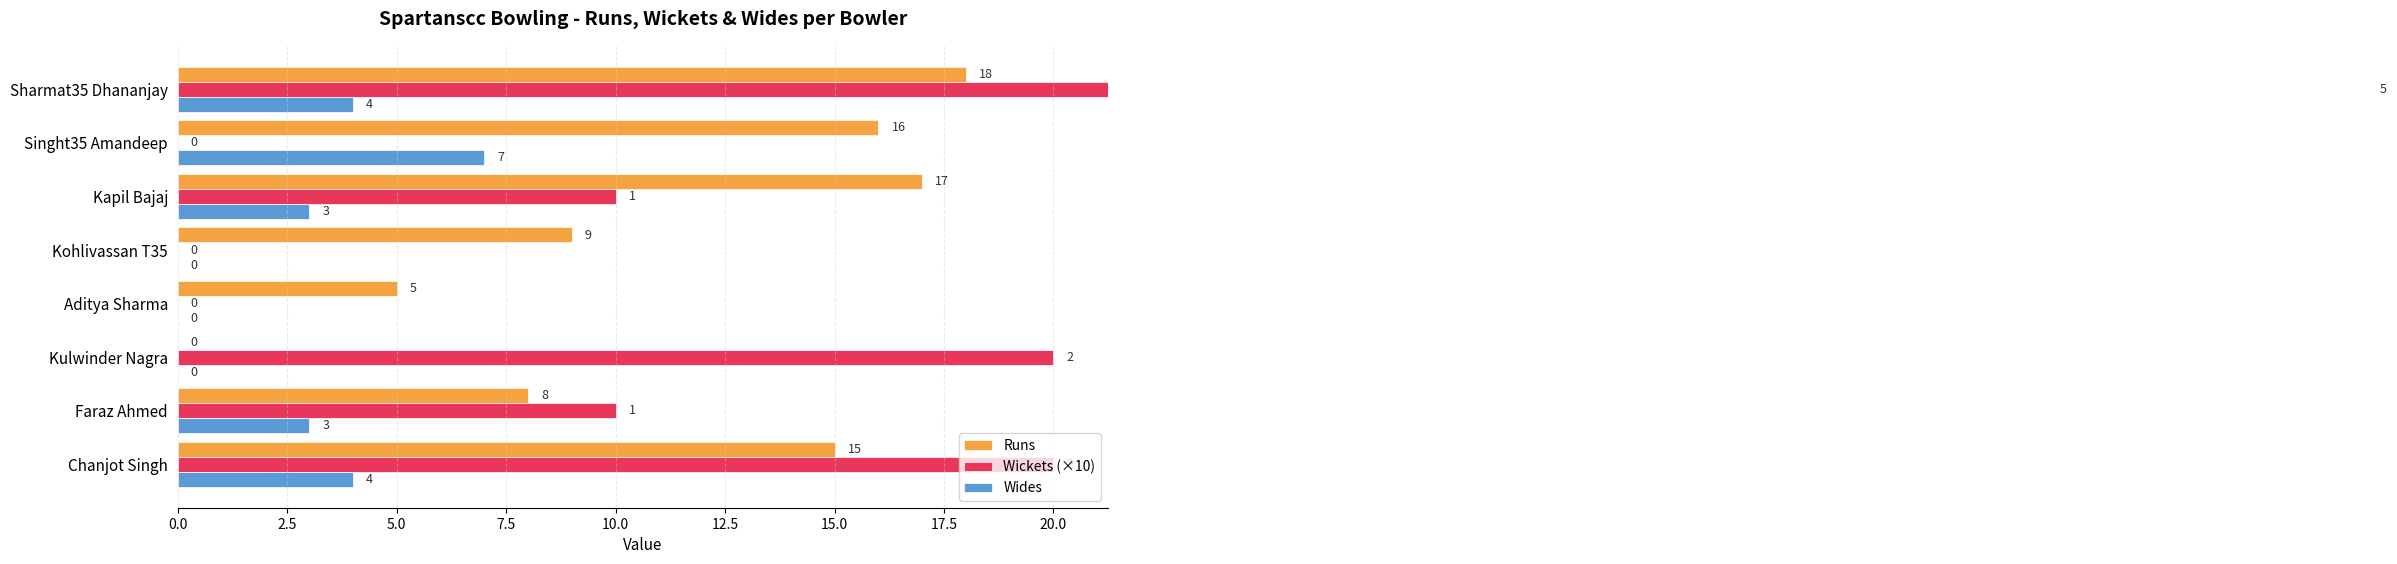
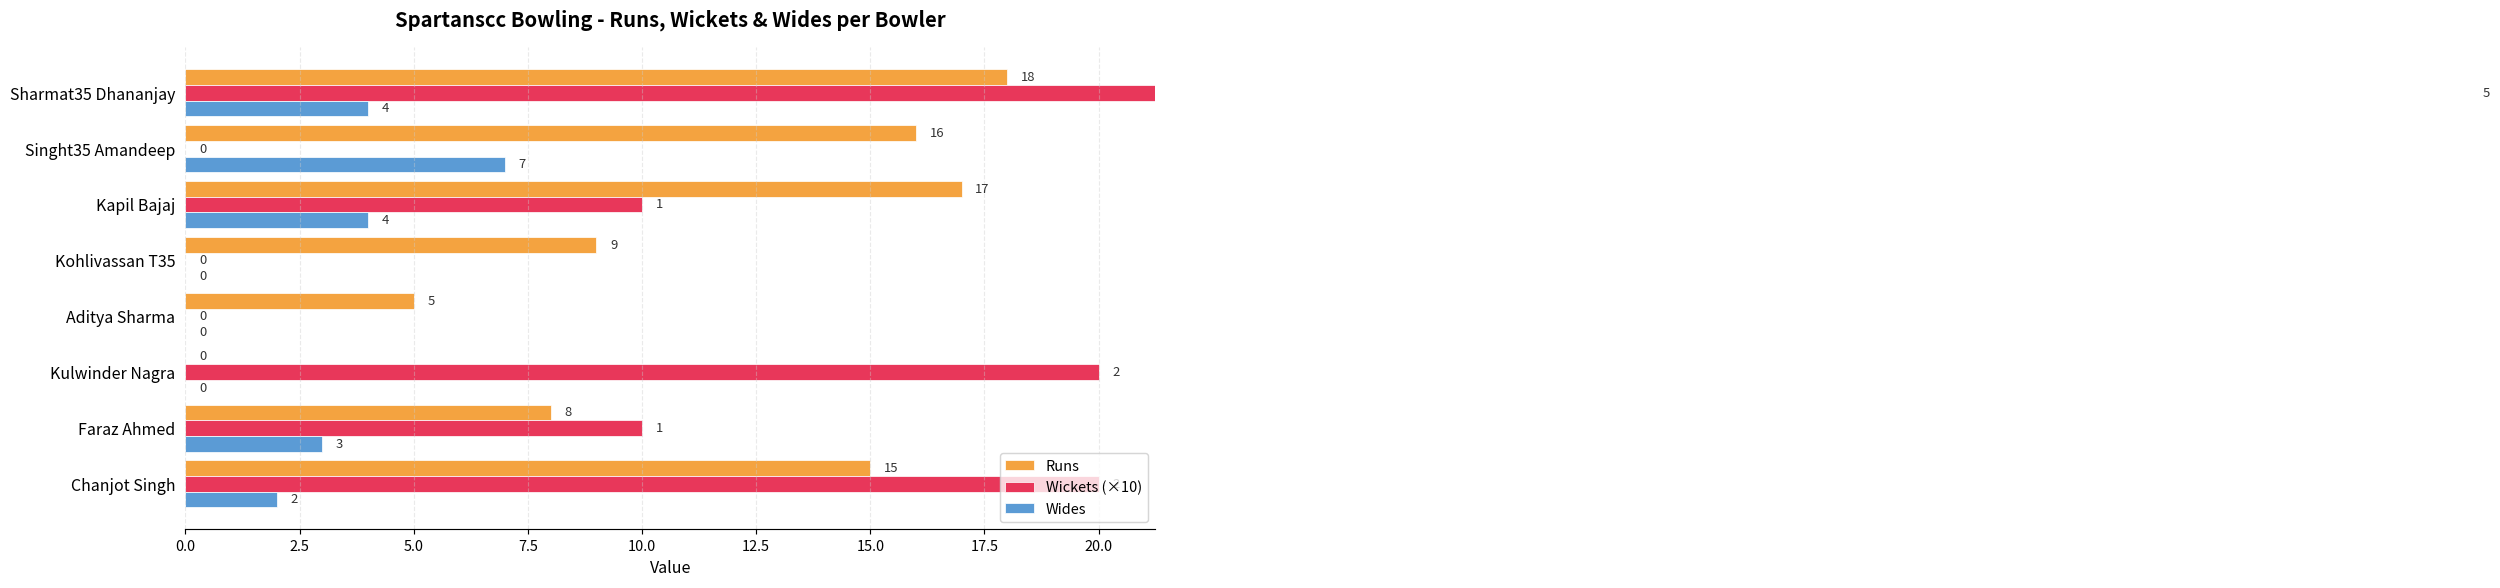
  {
    "Runs": {
      "Sharmat35 Dhananjay": 18,
      "Singht35 Amandeep": 16,
      "Kapil Bajaj": 17,
      "Kohlivassan T35": 9,
      "Aditya Sharma": 5,
      "Kulwinder Nagra": 0,
      "Faraz Ahmed": 8,
      "Chanjot Singh": 15
    },
    "Wickets (×10)": {
      "Singht35 Amandeep": 0,
      "Kohlivassan T35": 0,
      "Aditya Sharma": 0
    },
    "Wides": {
      "Sharmat35 Dhananjay": 4,
      "Singht35 Amandeep": 7,
-     "Kapil Bajaj": 3,
+     "Kapil Bajaj": 4,
      "Kohlivassan T35": 0,
      "Aditya Sharma": 0,
      "Kulwinder Nagra": 0,
      "Faraz Ahmed": 3,
-     "Chanjot Singh": 4
+     "Chanjot Singh": 2
    }
  }
